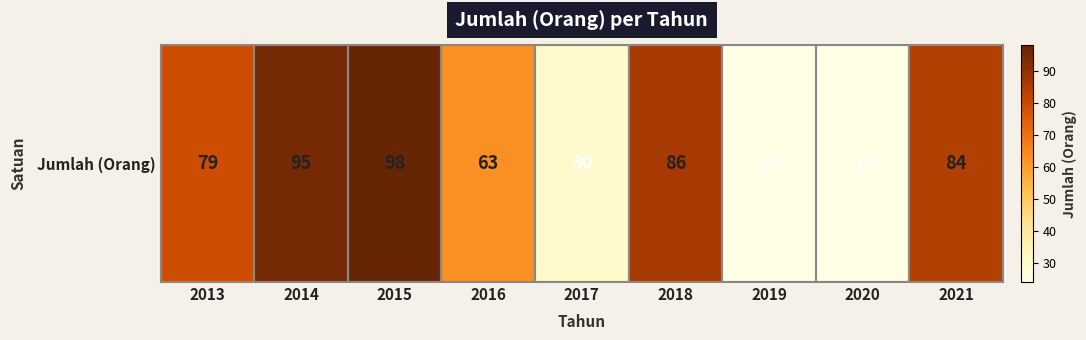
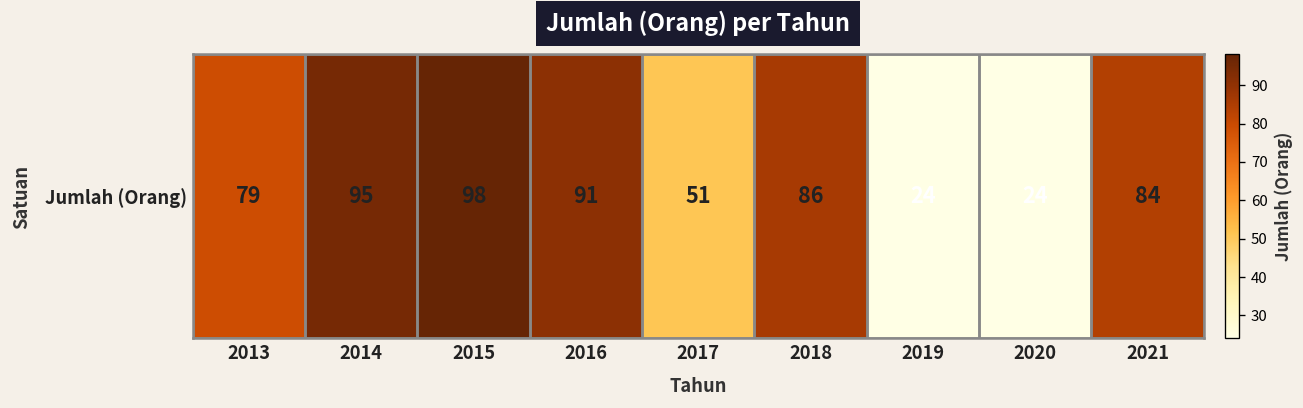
  {
    "Jumlah (Orang)": {
      "2013": 79,
      "2014": 95,
      "2015": 98,
-     "2016": 63,
-     "2017": 30,
+     "2016": 91,
+     "2017": 51,
      "2018": 86,
      "2021": 84
    }
  }
